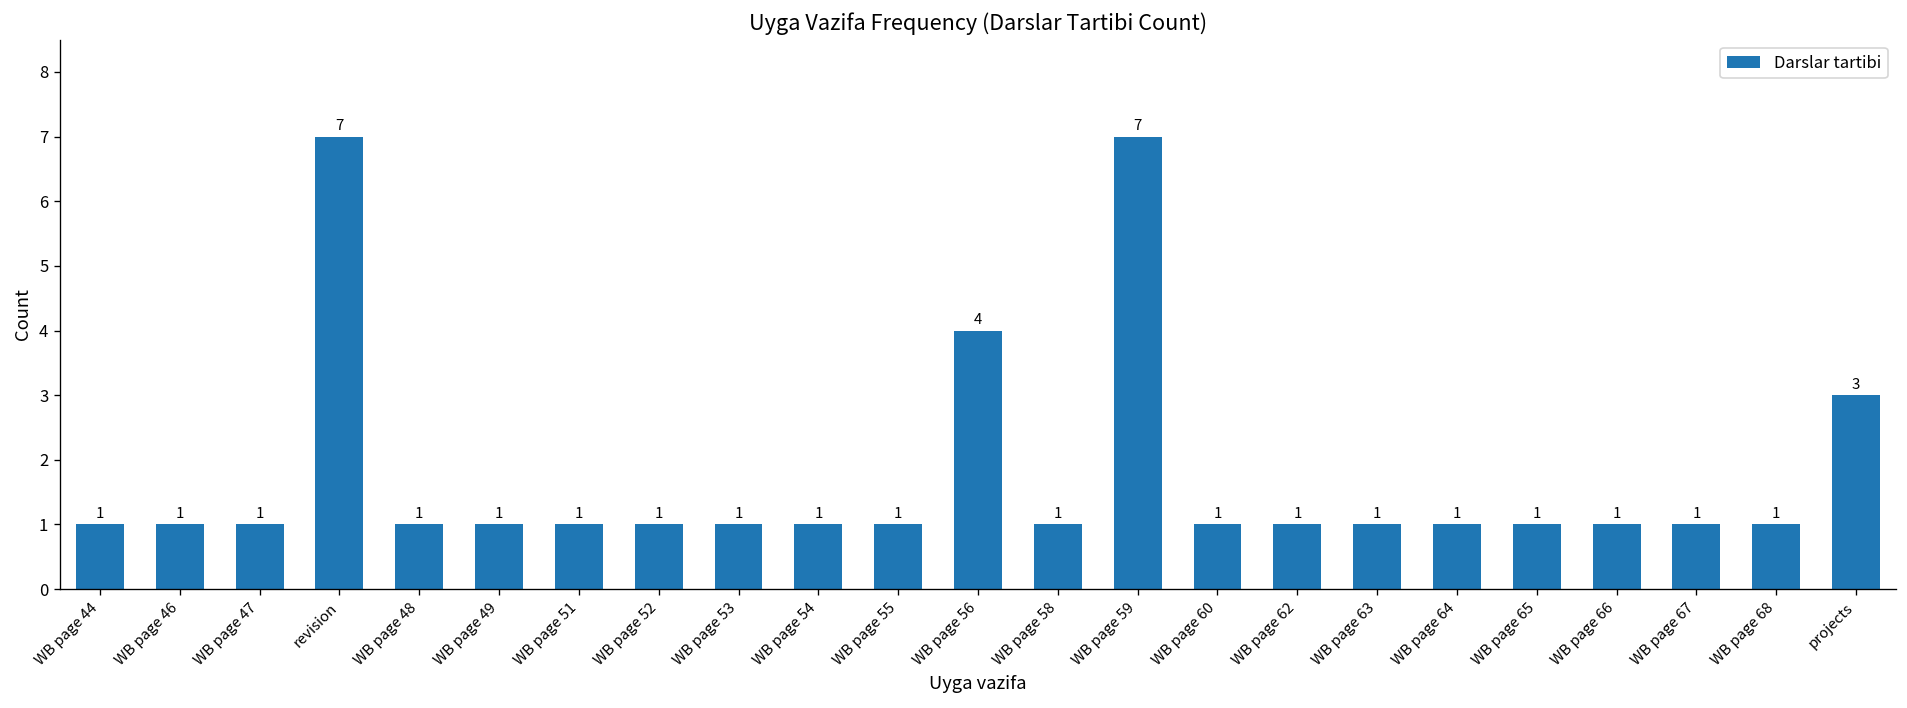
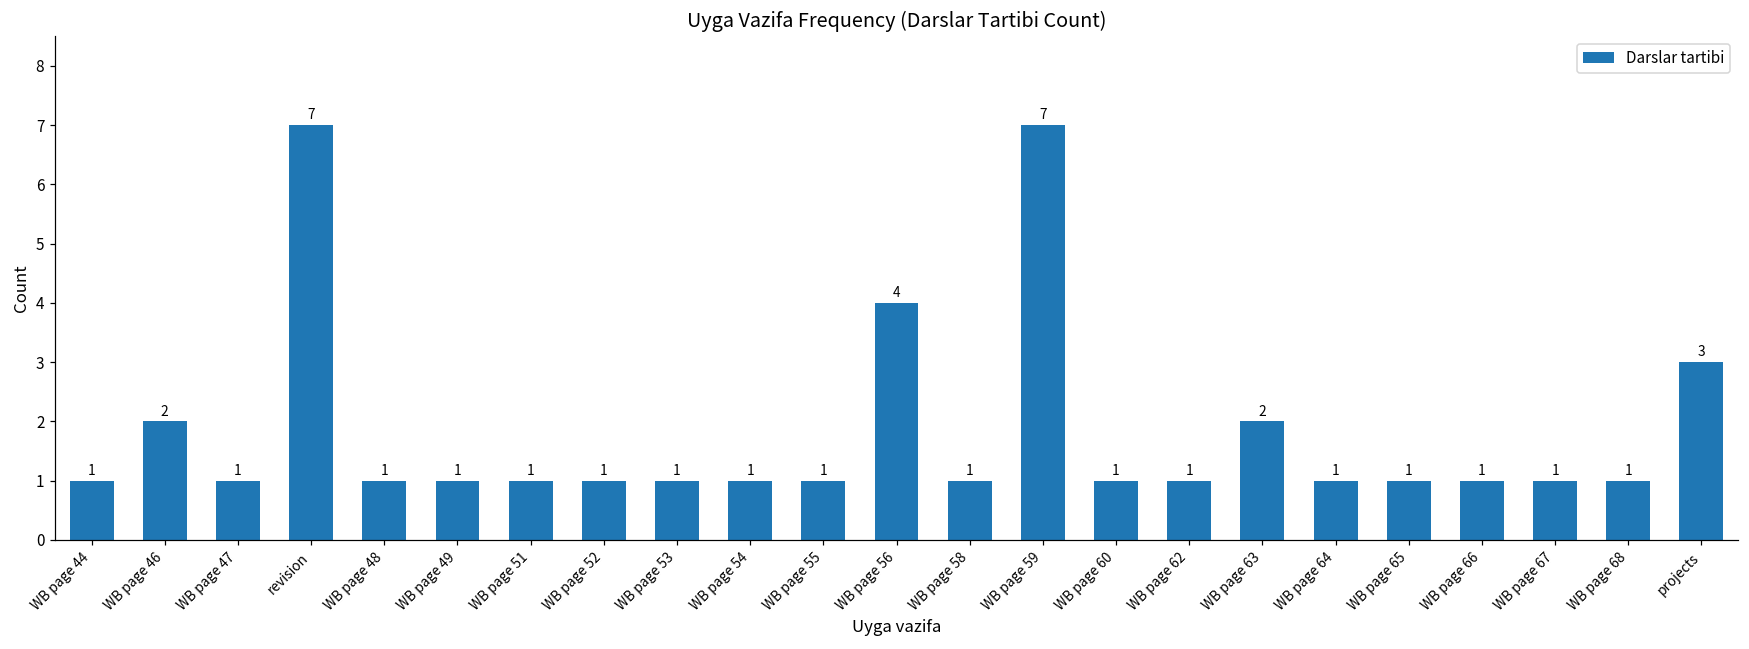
  {
    "WB page 44": 1,
-   "WB page 46": 1,
+   "WB page 46": 2,
    "WB page 47": 1,
    "revision": 7,
    "WB page 48": 1,
    "WB page 49": 1,
    "WB page 51": 1,
    "WB page 52": 1,
    "WB page 53": 1,
    "WB page 54": 1,
    "WB page 55": 1,
    "WB page 56": 4,
    "WB page 58": 1,
    "WB page 59": 7,
    "WB page 60": 1,
    "WB page 62": 1,
-   "WB page 63": 1,
+   "WB page 63": 2,
    "WB page 64": 1,
    "WB page 65": 1,
    "WB page 66": 1,
    "WB page 67": 1,
    "WB page 68": 1,
    "projects": 3
  }
